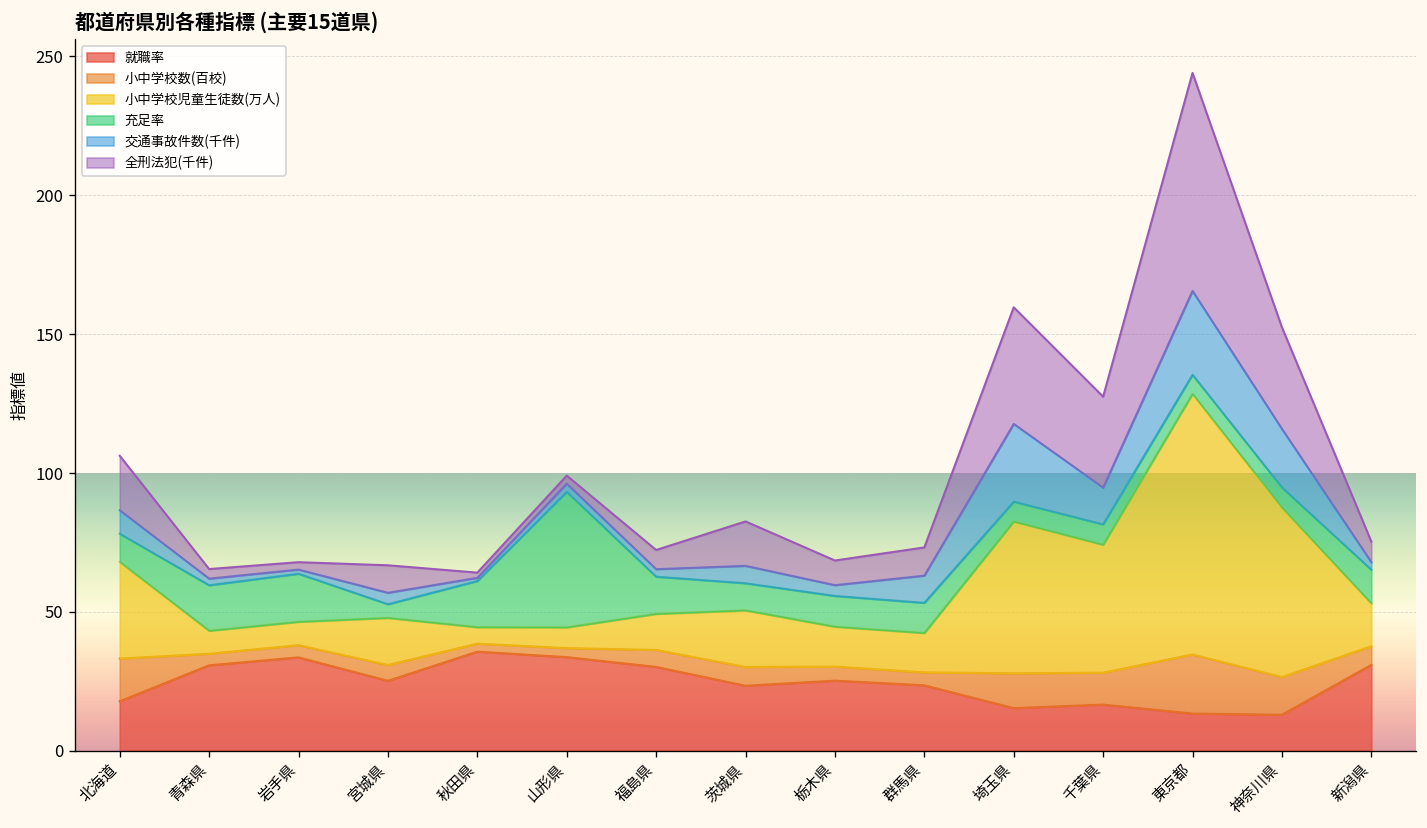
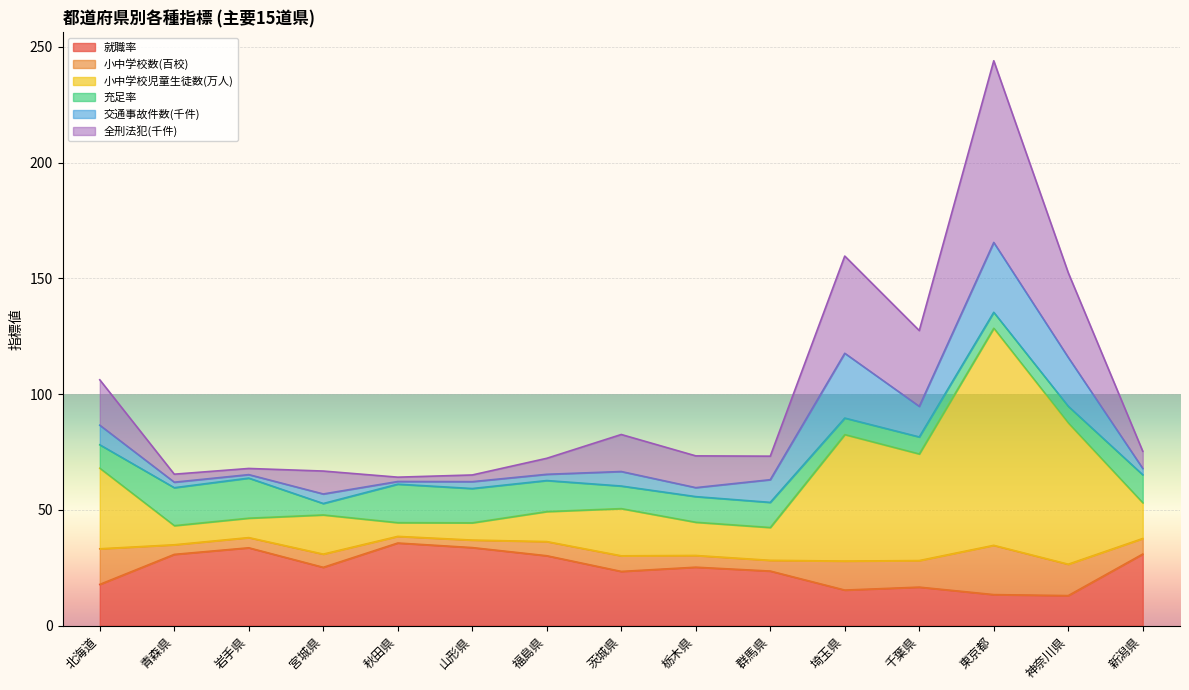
  {
    "小中学校児童生徒数(万人)": {
      "北海道": 35,
      "青森県": 8,
      "岩手県": 8,
      "宮城県": 17,
      "秋田県": 6,
      "山形県": 7,
      "福島県": 13,
      "茨城県": 20,
      "栃木県": 14,
      "群馬県": 14,
      "埼玉県": 55,
      "千葉県": 46,
      "東京都": 94,
      "神奈川県": 61,
      "新潟県": 15
    },
    "充足率": {
      "北海道": 10,
      "青森県": 16,
      "岩手県": 17,
      "宮城県": 5,
      "秋田県": 17,
-     "山形県": 49,
+     "山形県": 15,
      "福島県": 13,
      "茨城県": 10,
      "栃木県": 11,
      "群馬県": 11,
      "埼玉県": 7,
      "千葉県": 7,
      "東京都": 7,
      "神奈川県": 7,
      "新潟県": 12
    },
    "交通事故件数(千件)": {
      "北海道": 8,
      "青森県": 2,
      "岩手県": 2,
      "宮城県": 4,
      "秋田県": 1,
      "山形県": 3,
      "福島県": 3,
      "茨城県": 6,
      "栃木県": 4,
      "群馬県": 10,
      "埼玉県": 28,
      "千葉県": 13,
      "東京都": 30,
      "神奈川県": 21,
      "新潟県": 3
    },
    "全刑法犯(千件)": {
      "北海道": 20,
      "青森県": 3,
      "岩手県": 3,
      "宮城県": 10,
      "秋田県": 2,
      "山形県": 3,
      "福島県": 7,
      "茨城県": 16,
-     "栃木県": 9,
+     "栃木県": 14,
      "群馬県": 10,
      "埼玉県": 42,
      "千葉県": 33,
      "東京都": 78,
      "神奈川県": 37,
      "新潟県": 7
    }
  }
